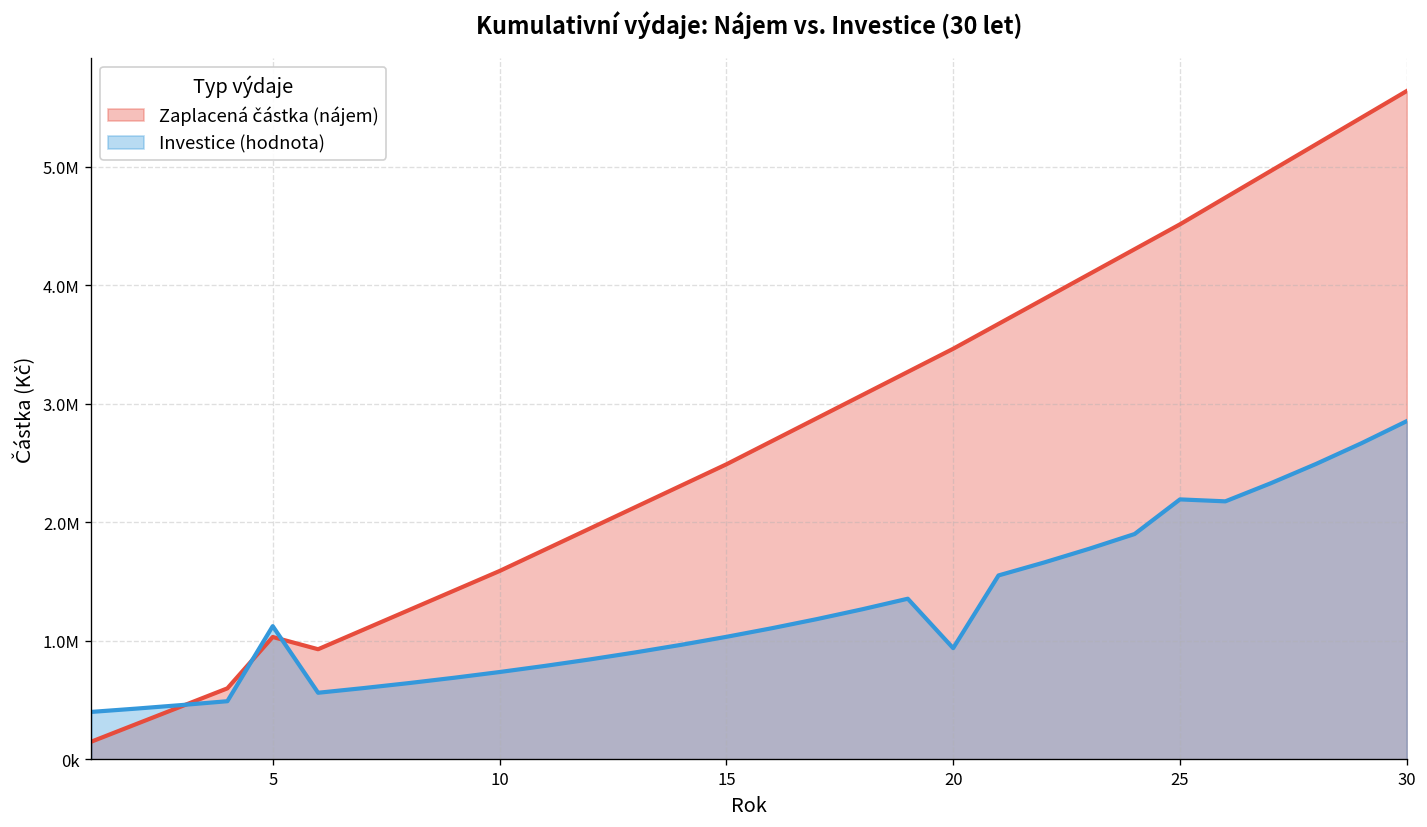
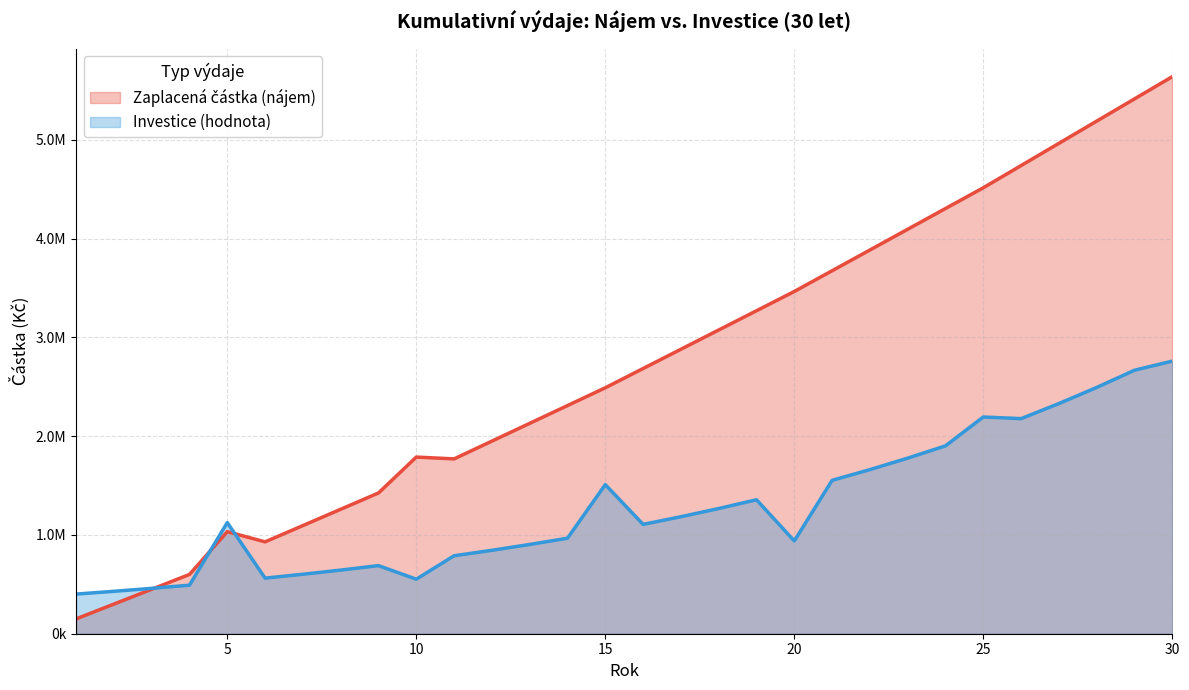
  {
    "Zaplacená částka (nájem)": {
      "5": 1000000,
-     "10": 1600000,
+     "10": 1800000,
      "15": 2500000,
      "20": 3500000,
      "25": 4500000,
      "30": 5600000
    },
    "Investice (hodnota)": {
      "5": 1100000,
-     "10": 700000,
-     "15": 1000000,
+     "10": 600000,
+     "15": 1500000,
      "20": 900000,
      "25": 2200000,
-     "30": 2900000
+     "30": 2800000
    }
  }
